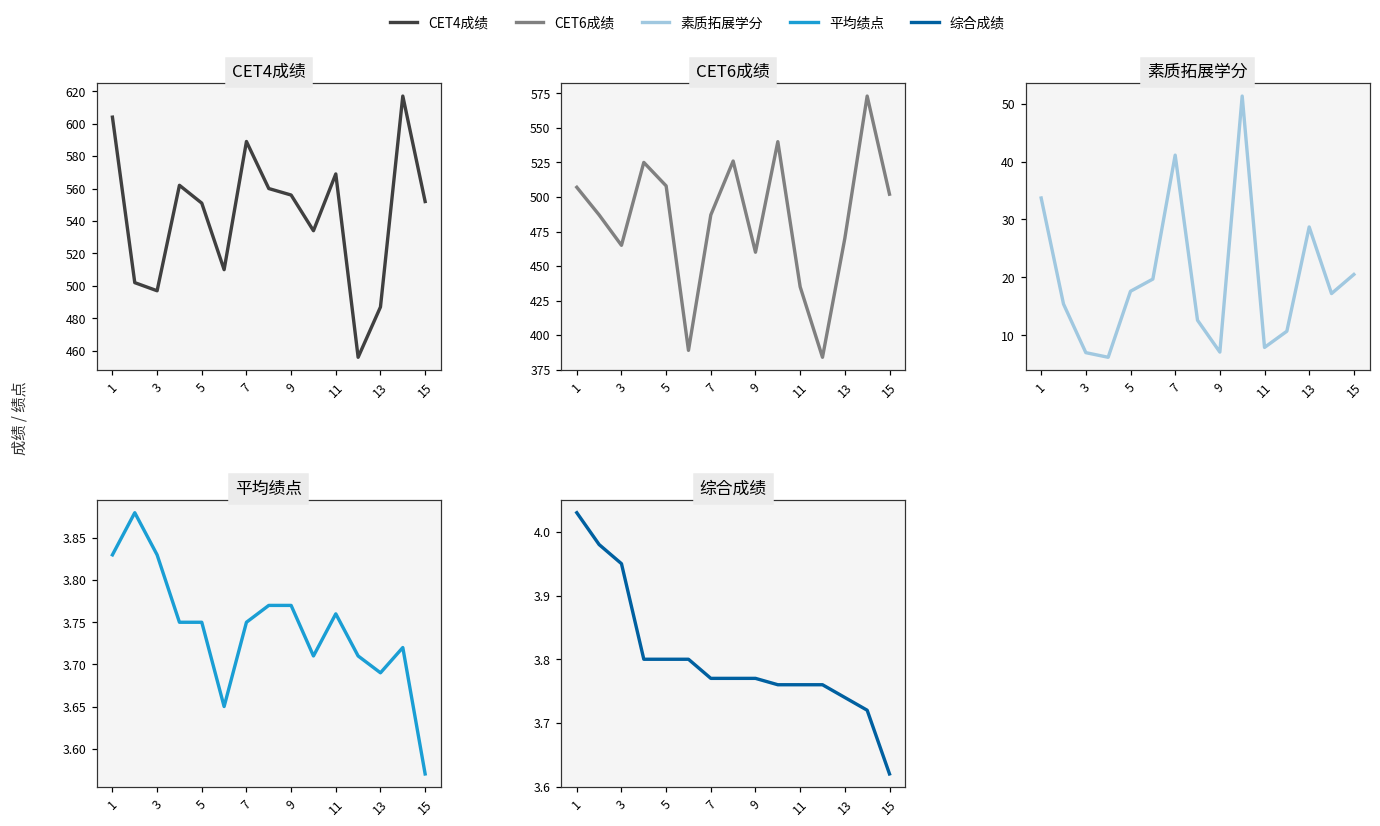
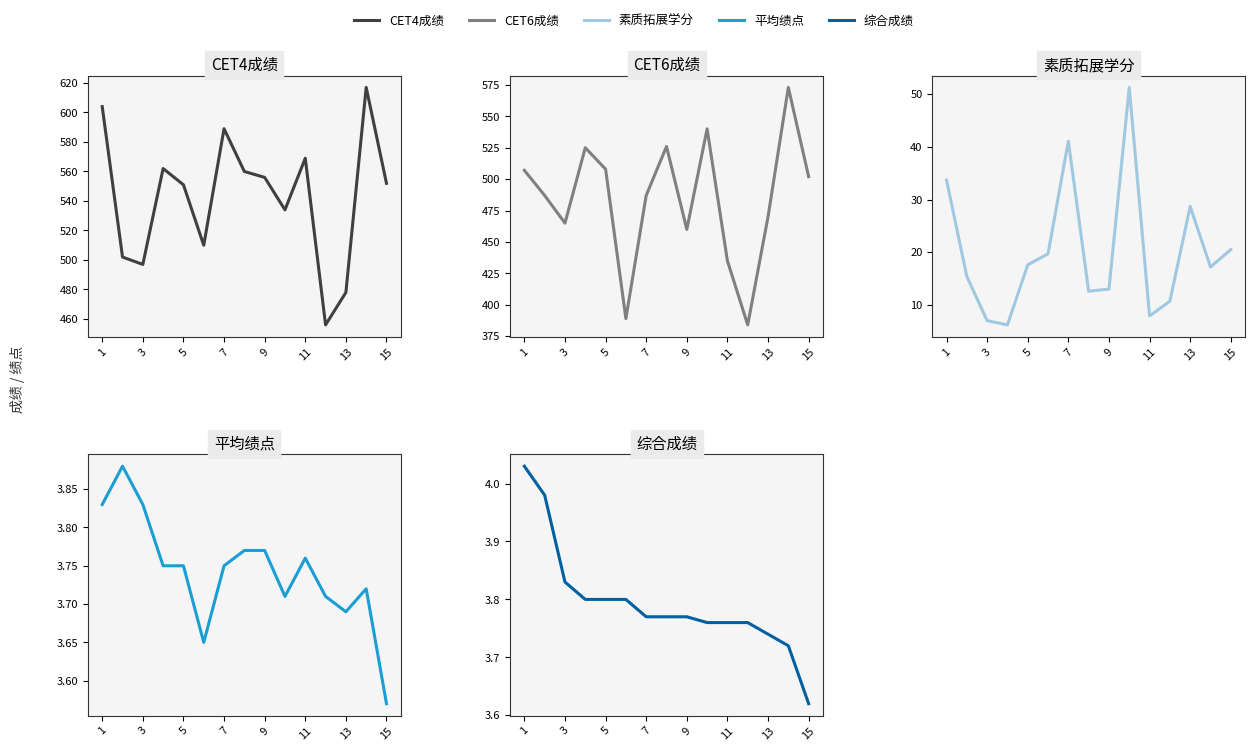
  {
    "CET4成绩": {
      "1": 604,
      "3": 497,
      "5": 551,
      "7": 589,
      "9": 556,
      "11": 569,
-     "13": 487,
+     "13": 478,
      "15": 552
    },
    "CET6成绩": {
      "1": 507,
      "3": 465,
      "5": 508,
      "7": 487,
      "9": 460,
      "11": 435,
      "13": 470,
      "15": 502
    },
    "素质拓展学分": {
      "1": 34,
      "3": 7,
      "5": 18,
      "7": 41,
-     "9": 7,
+     "9": 13,
      "11": 8,
      "13": 29,
      "15": 21
    },
    "平均绩点": {
      "1": 3.83,
      "3": 3.83,
      "5": 3.75,
      "7": 3.75,
      "9": 3.77,
      "11": 3.76,
      "13": 3.69,
      "15": 3.57
    },
    "综合成绩": {
      "1": 4.03,
-     "3": 3.95,
+     "3": 3.83,
      "5": 3.80,
      "7": 3.77,
      "9": 3.77,
      "11": 3.76,
      "13": 3.74,
      "15": 3.62
    }
  }
